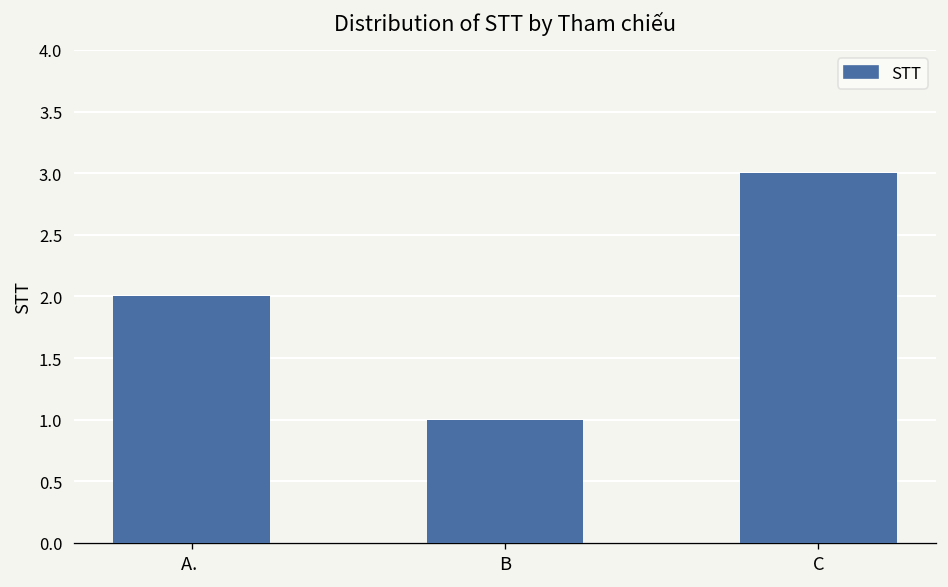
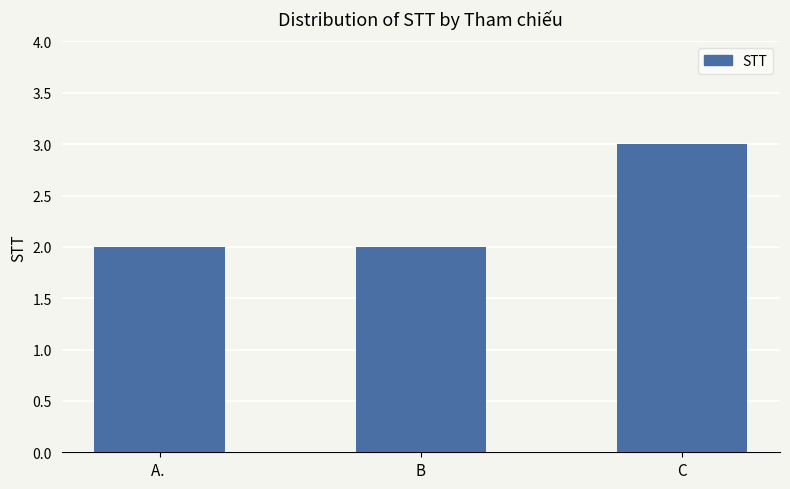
  {
    "A.": 2,
-   "B": 1,
+   "B": 2,
    "C": 3
  }
